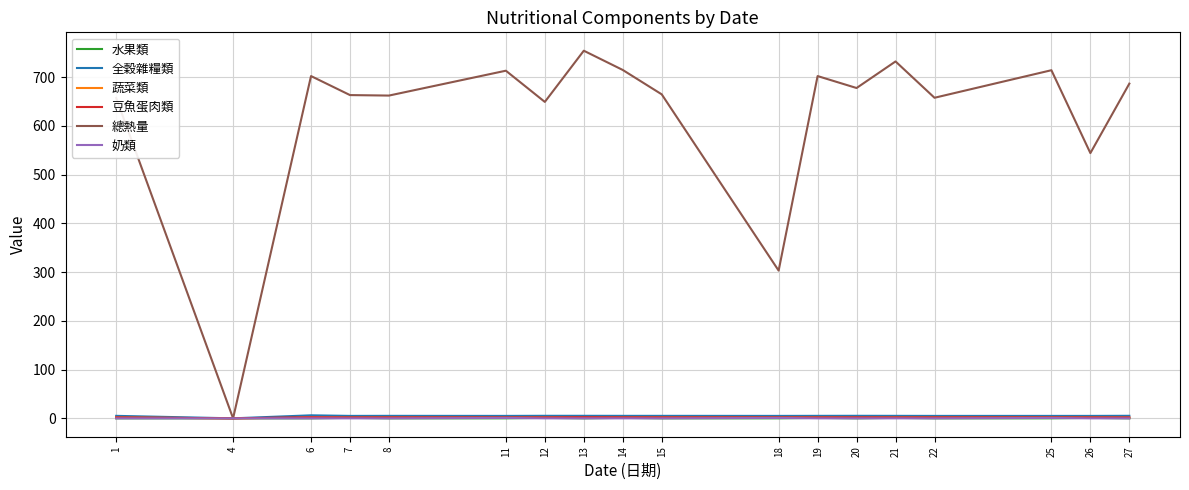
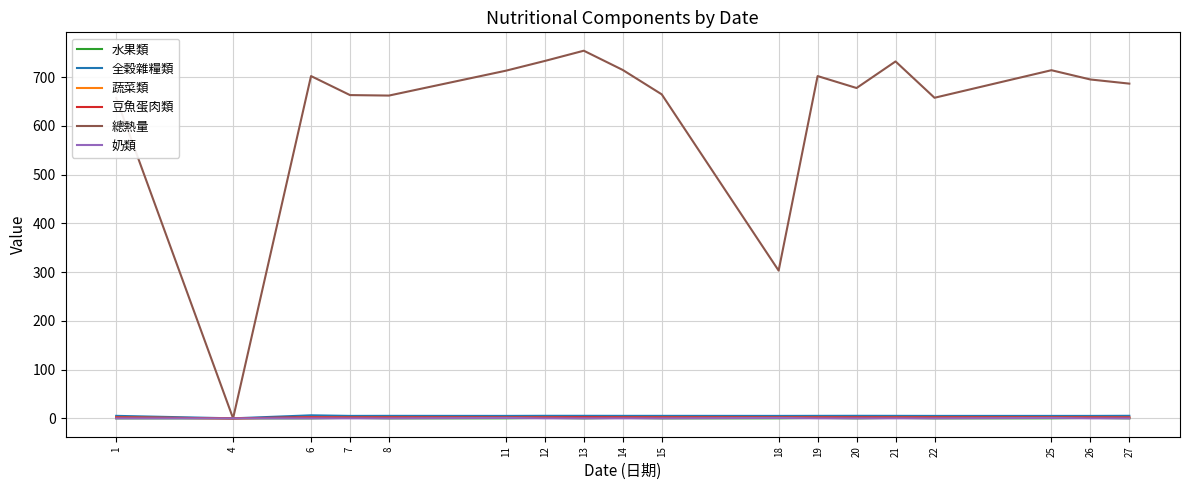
  {
    "總熱量": {
      "6": 700,
      "7": 660,
      "8": 660,
      "11": 710,
-     "12": 650,
+     "12": 730,
      "13": 750,
      "14": 710,
      "15": 660,
      "18": 300,
      "19": 700,
      "20": 680,
      "21": 730,
      "22": 660,
      "25": 710,
-     "26": 540,
+     "26": 700,
      "27": 690
    }
  }
